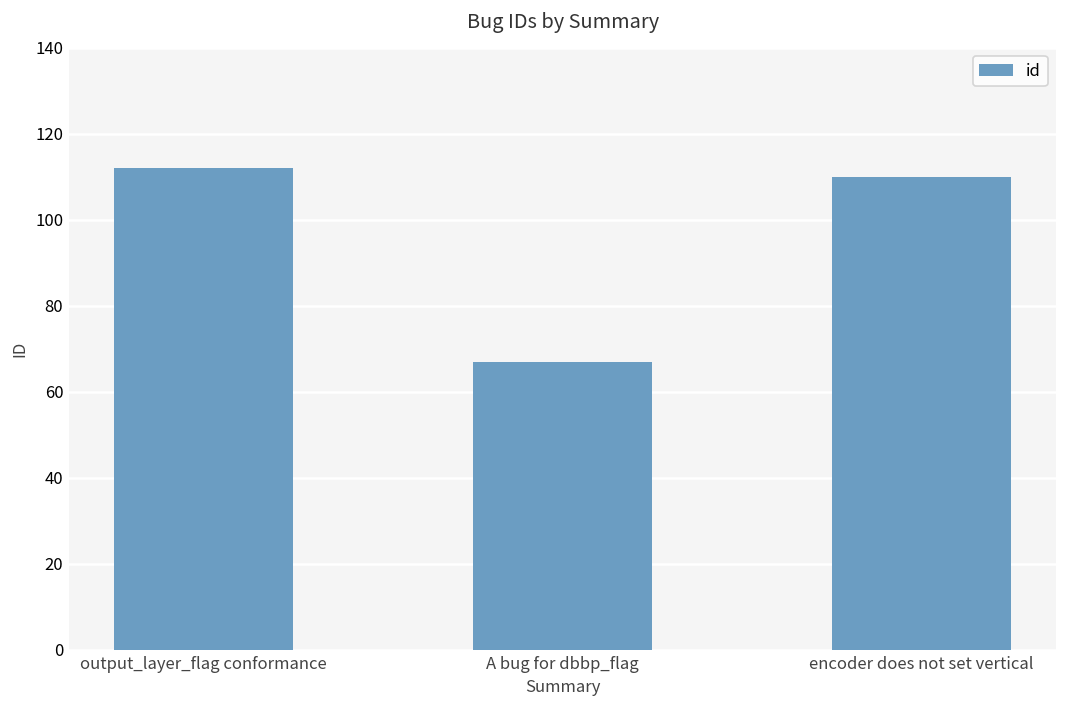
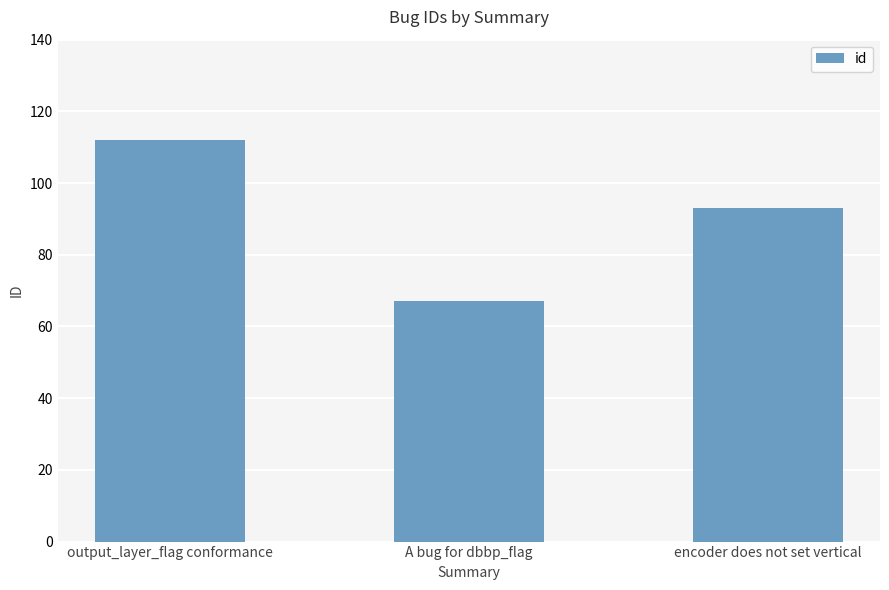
  {
    "output_layer_flag conformance": 112,
    "A bug for dbbp_flag": 67,
-   "encoder does not set vertical": 110
+   "encoder does not set vertical": 93
  }
